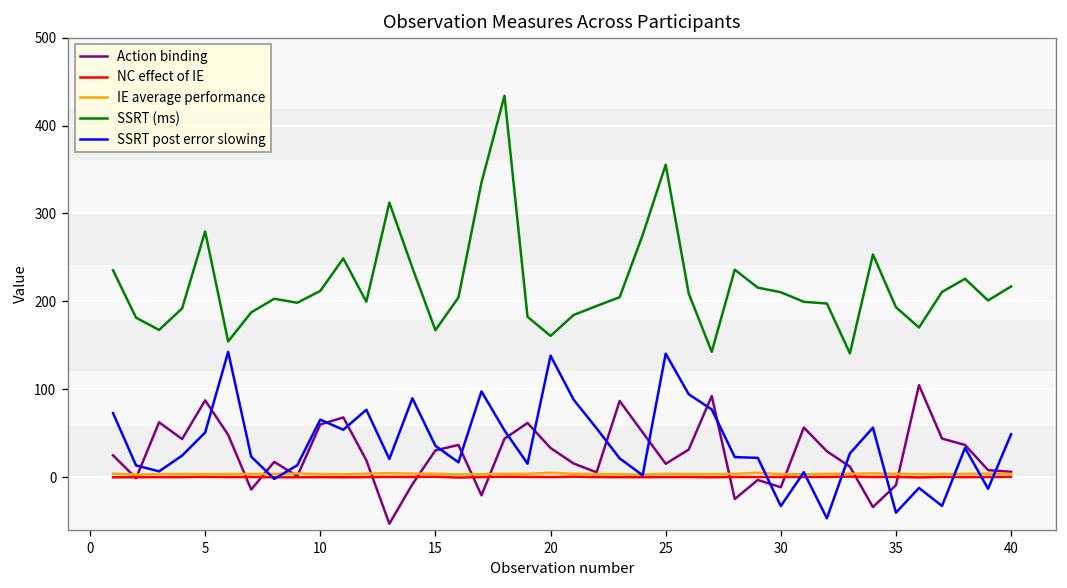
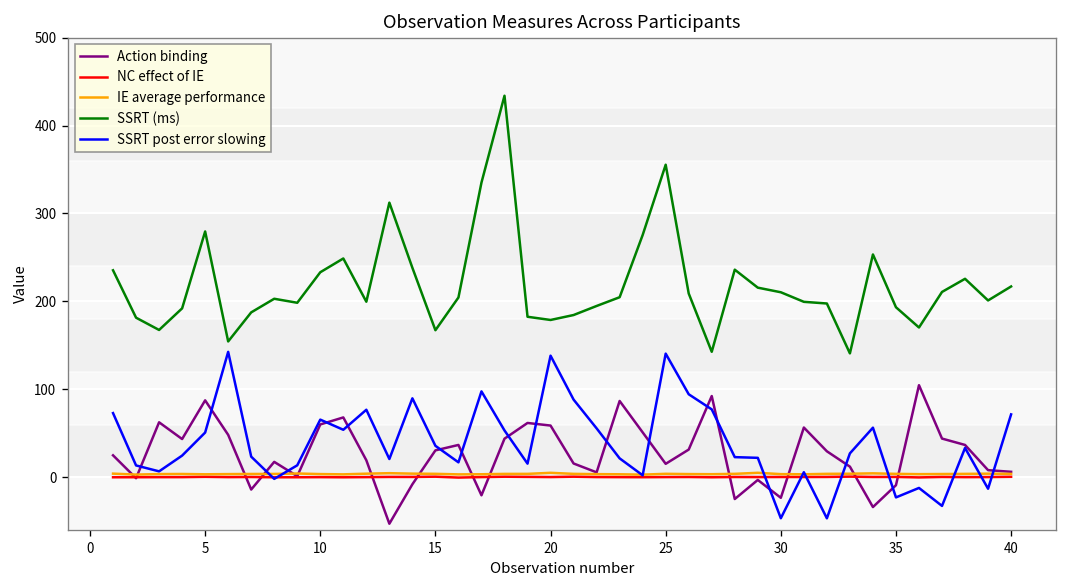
  {
    "Action binding": {
      "5": 90,
      "10": 60,
      "15": 30,
-     "20": 30,
+     "20": 60,
      "25": 20,
-     "30": -10,
+     "30": -20,
      "35": -10
    },
    "NC effect of IE": {
      "20": 0,
      "25": 0
    },
    "IE average performance": {
      "20": 10,
      "25": 0
    },
    "SSRT (ms)": {
      "5": 280,
-     "10": 210,
+     "10": 230,
      "15": 170,
-     "20": 160,
+     "20": 180,
      "25": 360,
      "30": 210,
      "35": 190,
      "40": 220
    },
    "SSRT post error slowing": {
      "5": 50,
      "10": 70,
      "15": 40,
      "20": 140,
      "25": 140,
-     "30": -30,
-     "35": -40,
-     "40": 50
+     "30": -50,
+     "35": -20,
+     "40": 70
    }
  }
